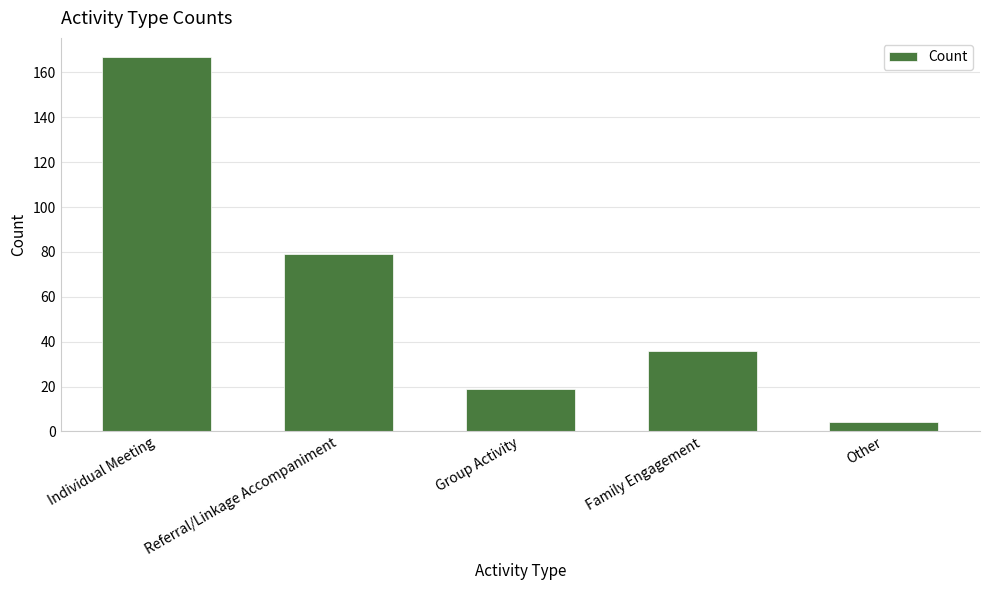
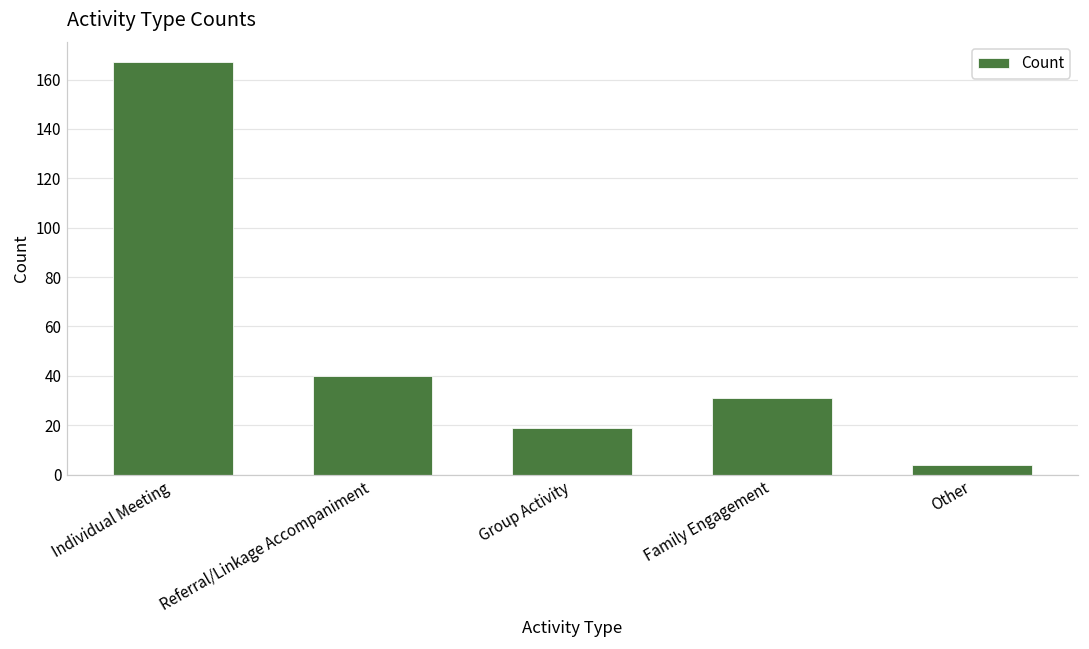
  {
    "Individual Meeting": 167,
-   "Referral/Linkage Accompaniment": 79,
+   "Referral/Linkage Accompaniment": 40,
    "Group Activity": 19,
-   "Family Engagement": 36,
+   "Family Engagement": 31,
    "Other": 4
  }
